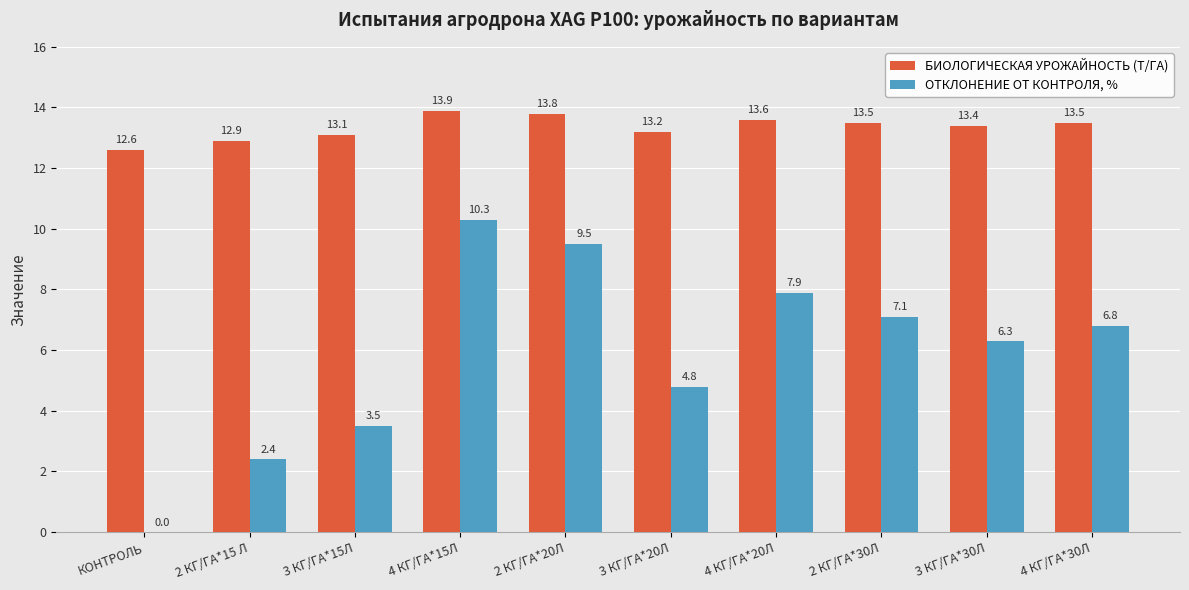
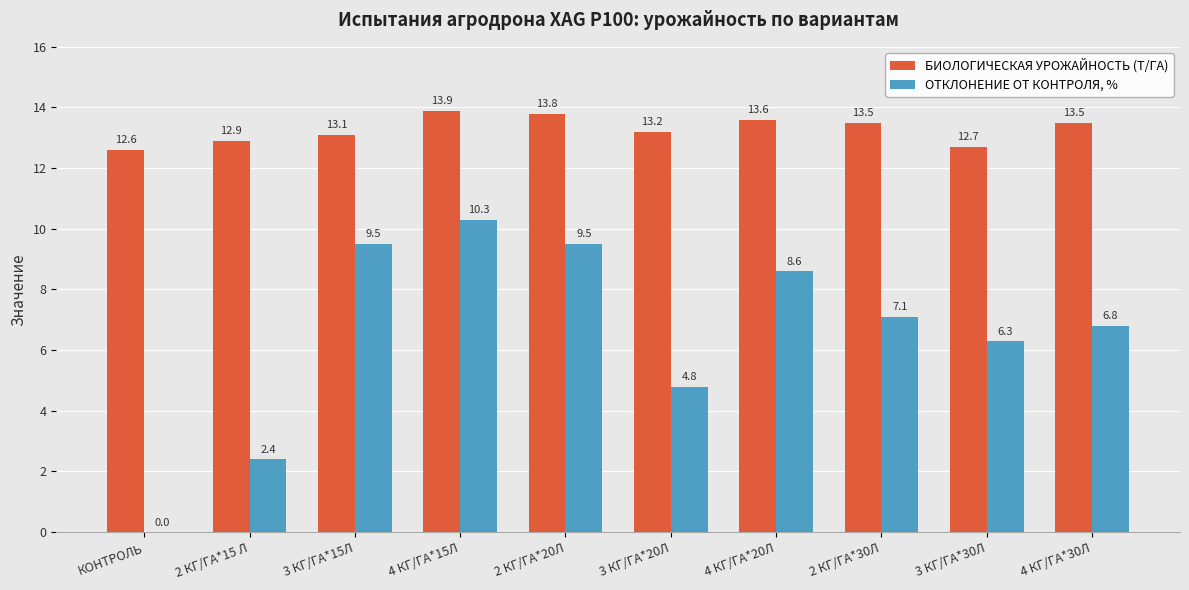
  {
    "БИОЛОГИЧЕСКАЯ УРОЖАЙНОСТЬ (Т/ГА)": {
      "КОНТРОЛЬ": 12.6,
      "2 КГ/ГА*15 Л": 12.9,
      "3 КГ/ГА*15Л": 13.1,
      "4 КГ/ГА*15Л": 13.9,
      "2 КГ/ГА*20Л": 13.8,
      "3 КГ/ГА*20Л": 13.2,
      "4 КГ/ГА*20Л": 13.6,
      "2 КГ/ГА*30Л": 13.5,
-     "3 КГ/ГА*30Л": 13.4,
+     "3 КГ/ГА*30Л": 12.7,
      "4 КГ/ГА*30Л": 13.5
    },
    "ОТКЛОНЕНИЕ ОТ КОНТРОЛЯ, %": {
      "КОНТРОЛЬ": 0.0,
      "2 КГ/ГА*15 Л": 2.4,
-     "3 КГ/ГА*15Л": 3.5,
+     "3 КГ/ГА*15Л": 9.5,
      "4 КГ/ГА*15Л": 10.3,
      "2 КГ/ГА*20Л": 9.5,
      "3 КГ/ГА*20Л": 4.8,
-     "4 КГ/ГА*20Л": 7.9,
+     "4 КГ/ГА*20Л": 8.6,
      "2 КГ/ГА*30Л": 7.1,
      "3 КГ/ГА*30Л": 6.3,
      "4 КГ/ГА*30Л": 6.8
    }
  }
